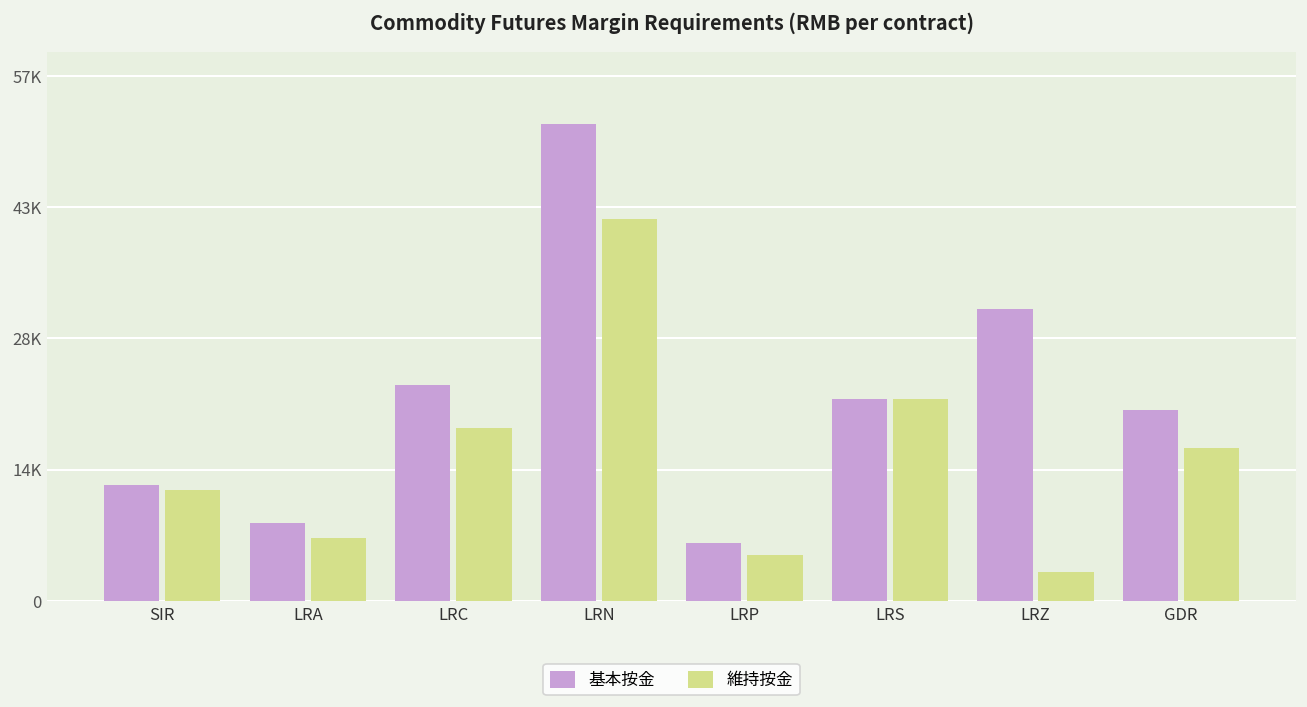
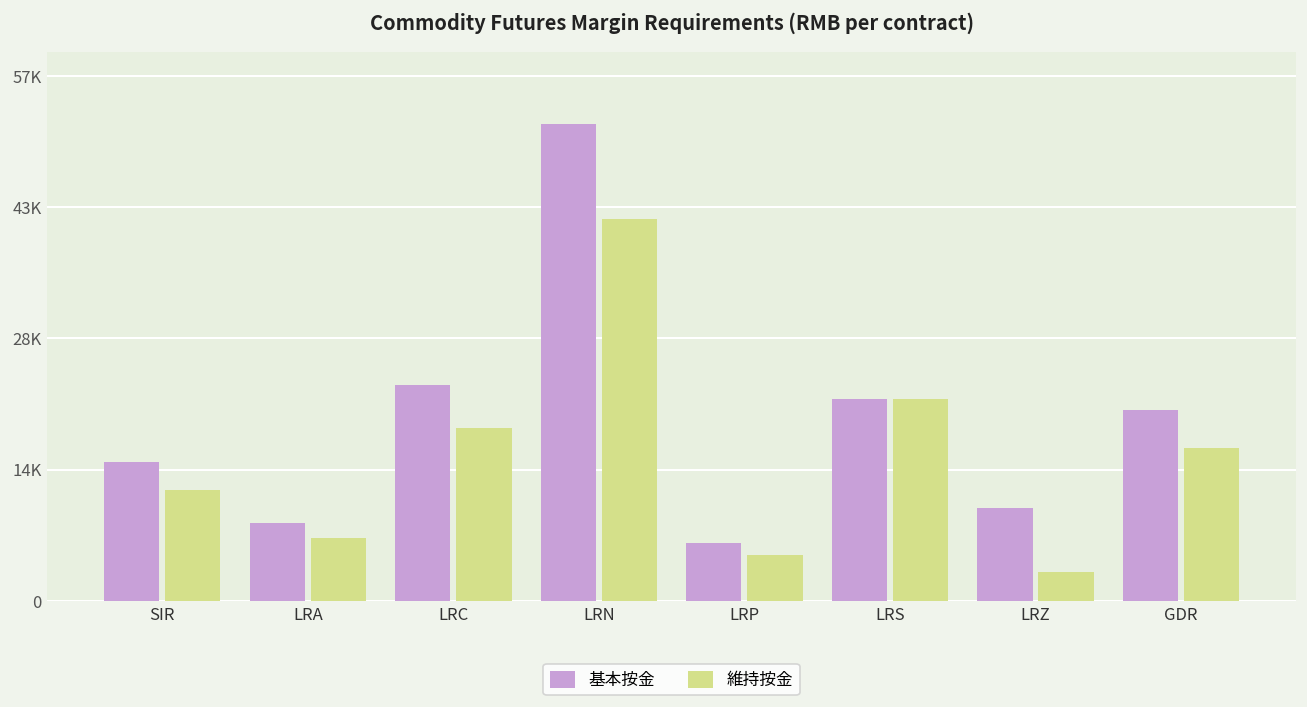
  {
    "基本按金": {
-     "SIR": 13000,
+     "SIR": 15000,
      "LRA": 9000,
      "LRC": 24000,
      "LRN": 52000,
      "LRP": 6000,
      "LRS": 22000,
-     "LRZ": 32000,
+     "LRZ": 10000,
      "GDR": 21000
    },
    "維持按金": {
      "SIR": 12000,
      "LRA": 7000,
      "LRC": 19000,
      "LRN": 42000,
      "LRP": 5000,
      "LRS": 22000,
      "LRZ": 3000,
      "GDR": 17000
    }
  }
